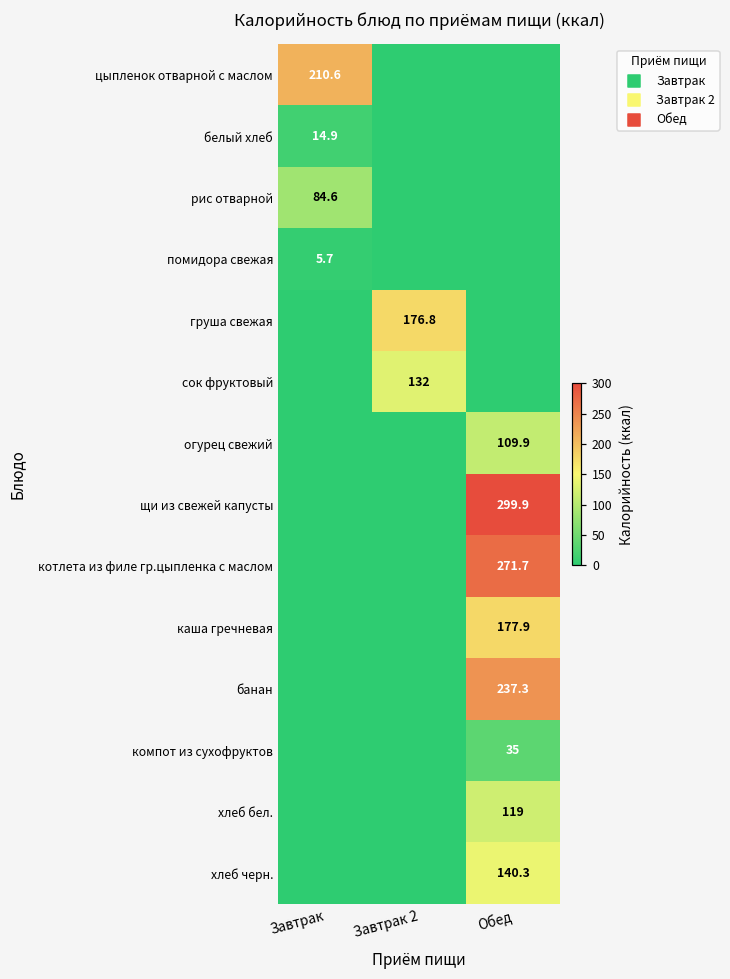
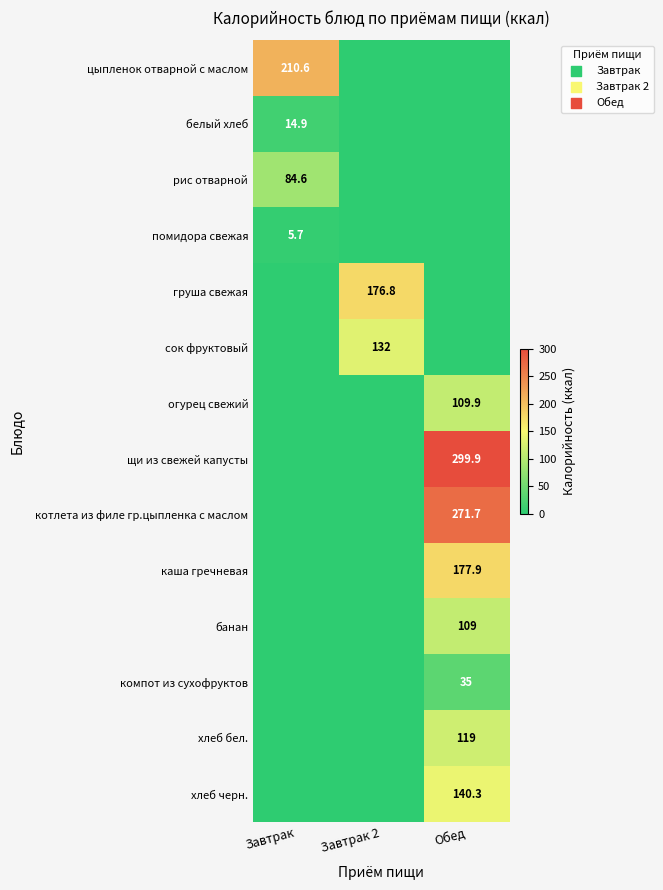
  {
    "цыпленок отварной с маслом": {
      "Завтрак": 210.6
    },
    "белый хлеб": {
      "Завтрак": 14.9
    },
    "рис отварной": {
      "Завтрак": 84.6
    },
    "помидора свежая": {
      "Завтрак": 5.7
    },
    "груша свежая": {
      "Завтрак 2": 176.8
    },
    "сок фруктовый": {
      "Завтрак 2": 132
    },
    "огурец свежий": {
      "Обед": 109.9
    },
    "щи из свежей капусты": {
      "Обед": 299.9
    },
    "котлета из филе гр.цыпленка с маслом": {
      "Обед": 271.7
    },
    "каша гречневая": {
      "Обед": 177.9
    },
    "банан": {
-     "Обед": 237.3
+     "Обед": 109
    },
    "компот из сухофруктов": {
      "Обед": 35
    },
    "хлеб бел.": {
      "Обед": 119
    },
    "хлеб черн.": {
      "Обед": 140.3
    }
  }
